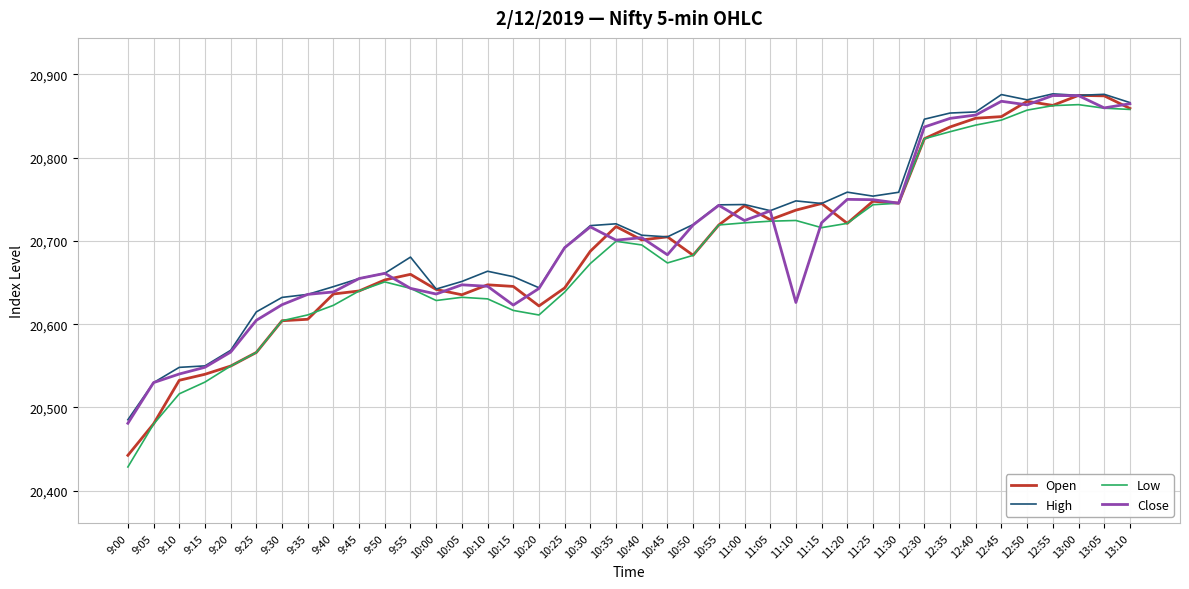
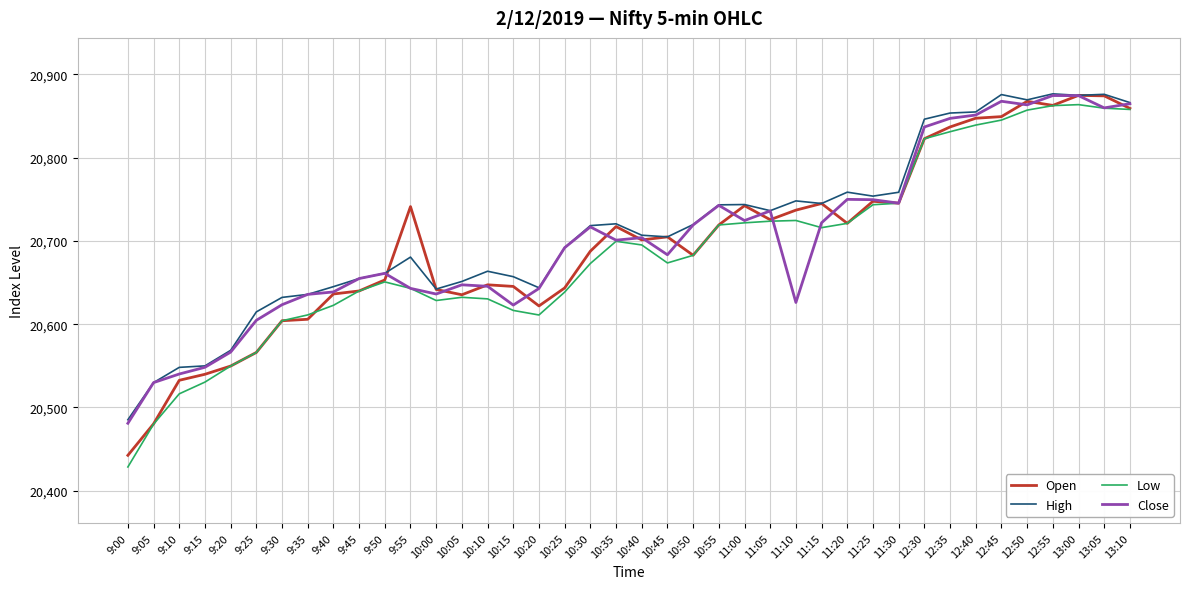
  {
    "Open": {
      "9:00": "20,440",
      "9:10": "20,530",
      "9:15": "20,540",
      "9:35": "20,610",
-     "9:55": "20,660",
+     "9:55": "20,740",
      "10:15": "20,650",
      "10:20": "20,620",
      "10:25": "20,640",
      "10:30": "20,690",
      "10:35": "20,720",
      "11:10": "20,740",
      "12:35": "20,840",
      "12:40": "20,850",
      "12:45": "20,850"
    },
    "High": {
      "9:00": "20,490",
      "9:10": "20,550",
      "9:25": "20,610",
      "9:30": "20,630",
      "9:40": "20,650",
      "9:55": "20,680",
      "10:05": "20,650",
      "10:10": "20,660",
      "10:15": "20,660",
      "10:35": "20,720",
      "11:10": "20,750",
      "11:20": "20,760",
      "11:25": "20,750",
      "11:30": "20,760",
      "12:30": "20,850",
      "12:35": "20,850",
      "12:40": "20,850",
      "12:45": "20,880"
    },
    "Low": {
      "9:00": "20,430",
      "9:10": "20,520",
      "9:15": "20,530",
      "9:35": "20,610",
      "9:40": "20,620",
      "10:00": "20,630",
      "10:10": "20,630",
      "10:15": "20,620",
      "10:20": "20,610",
      "10:25": "20,640",
      "10:30": "20,670",
      "10:40": "20,700",
      "10:45": "20,670",
      "11:10": "20,720",
      "11:15": "20,720",
      "11:25": "20,740",
      "12:35": "20,830",
      "12:40": "20,840",
      "12:45": "20,850",
      "12:50": "20,860",
      "13:00": "20,860"
    },
    "Close": {
      "9:00": "20,480",
      "9:10": "20,540",
      "9:25": "20,600",
      "9:30": "20,620",
      "10:00": "20,640",
      "10:05": "20,650",
      "10:15": "20,620",
      "10:45": "20,680",
      "11:10": "20,630",
      "11:15": "20,720",
      "11:20": "20,750",
      "12:30": "20,840",
      "12:35": "20,850",
      "12:40": "20,850",
      "12:45": "20,870",
      "12:50": "20,860"
    }
  }
